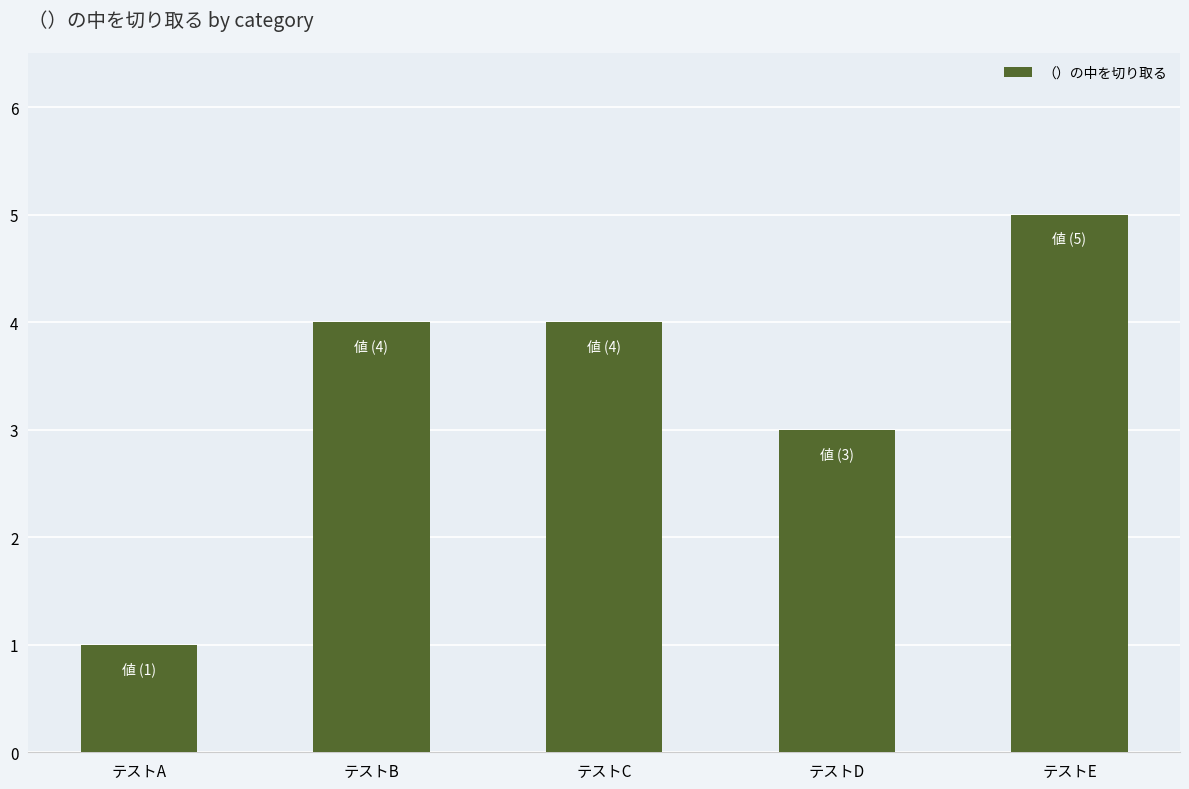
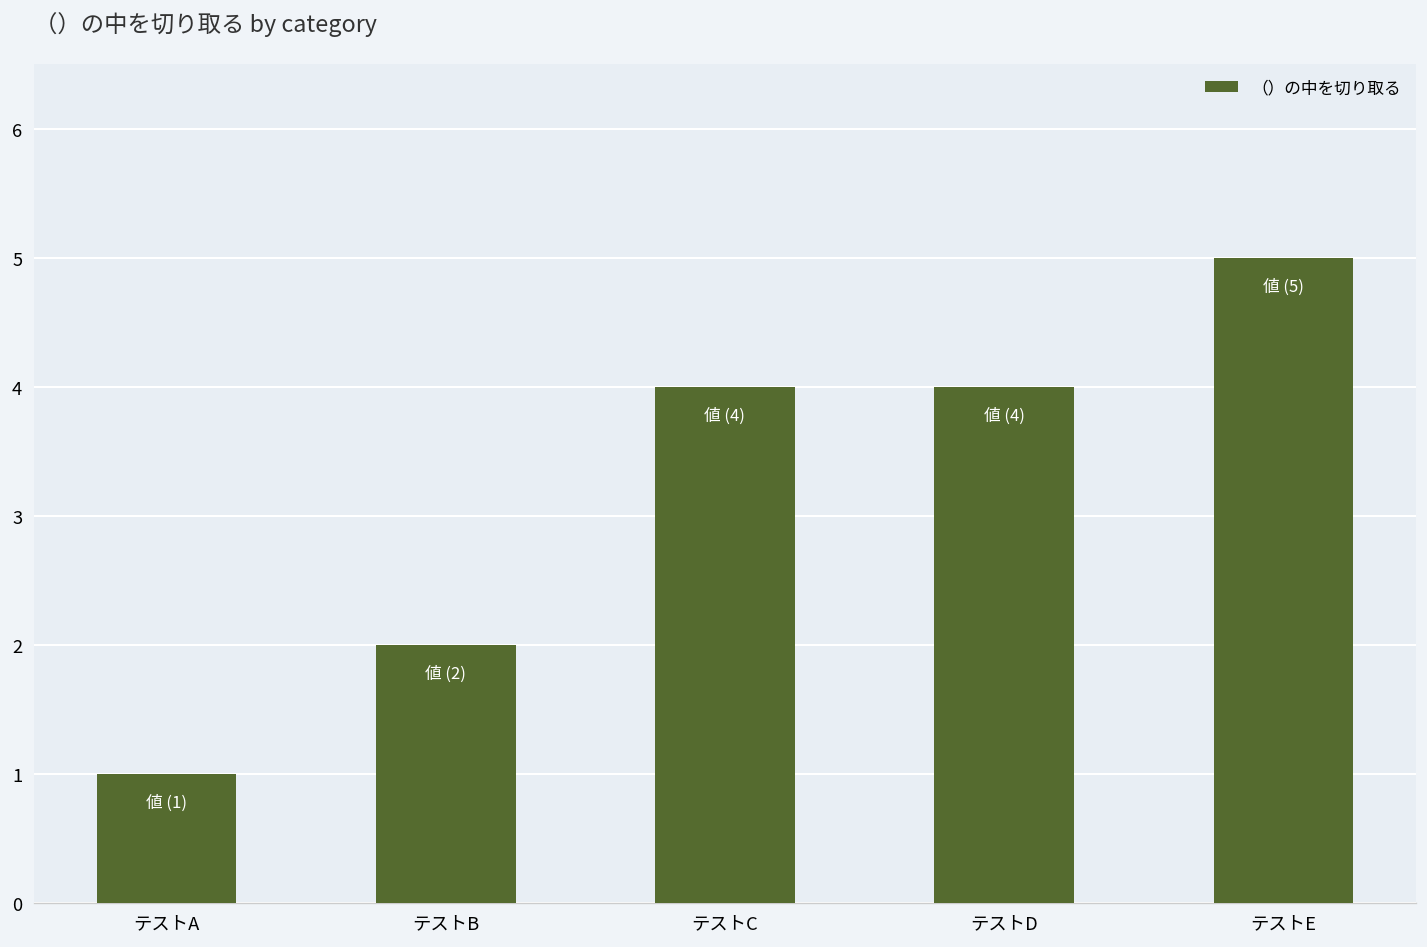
  {
    "テストA": "(1)",
-   "テストB": "(4)",
+   "テストB": "(2)",
    "テストC": "(4)",
-   "テストD": "(3)",
+   "テストD": "(4)",
    "テストE": "(5)"
  }
